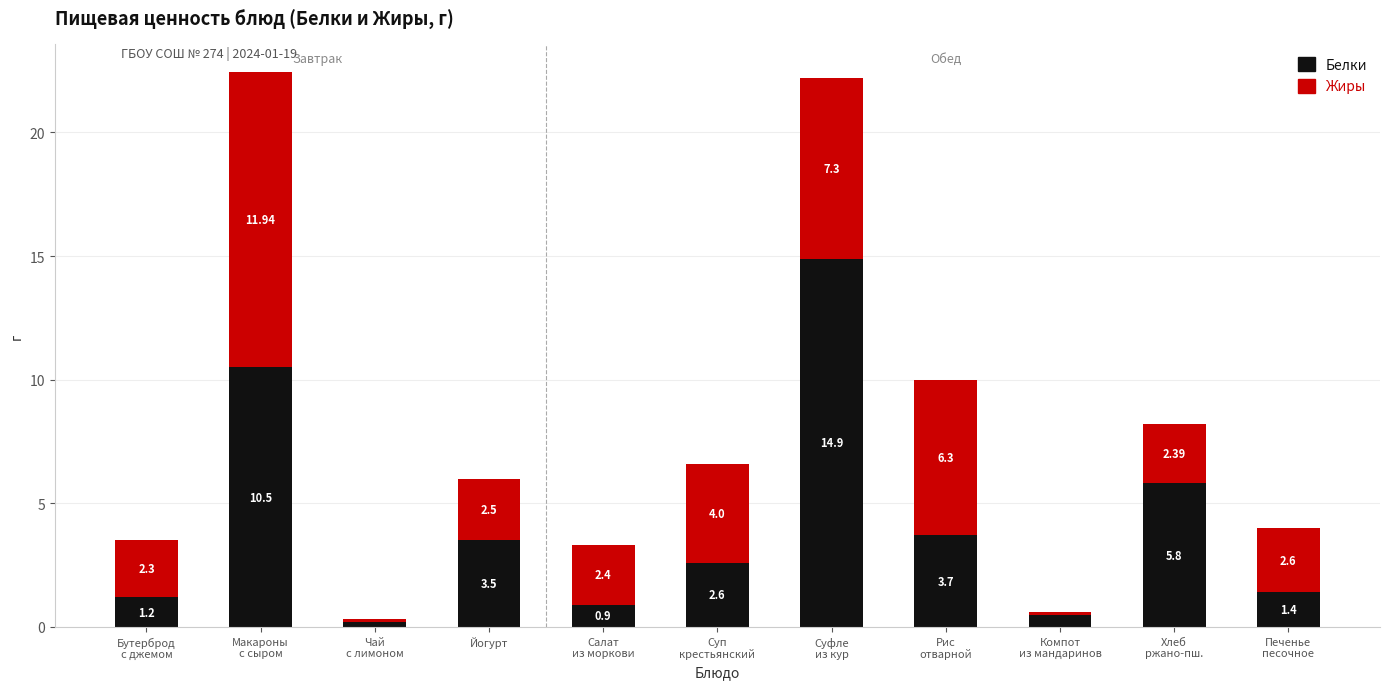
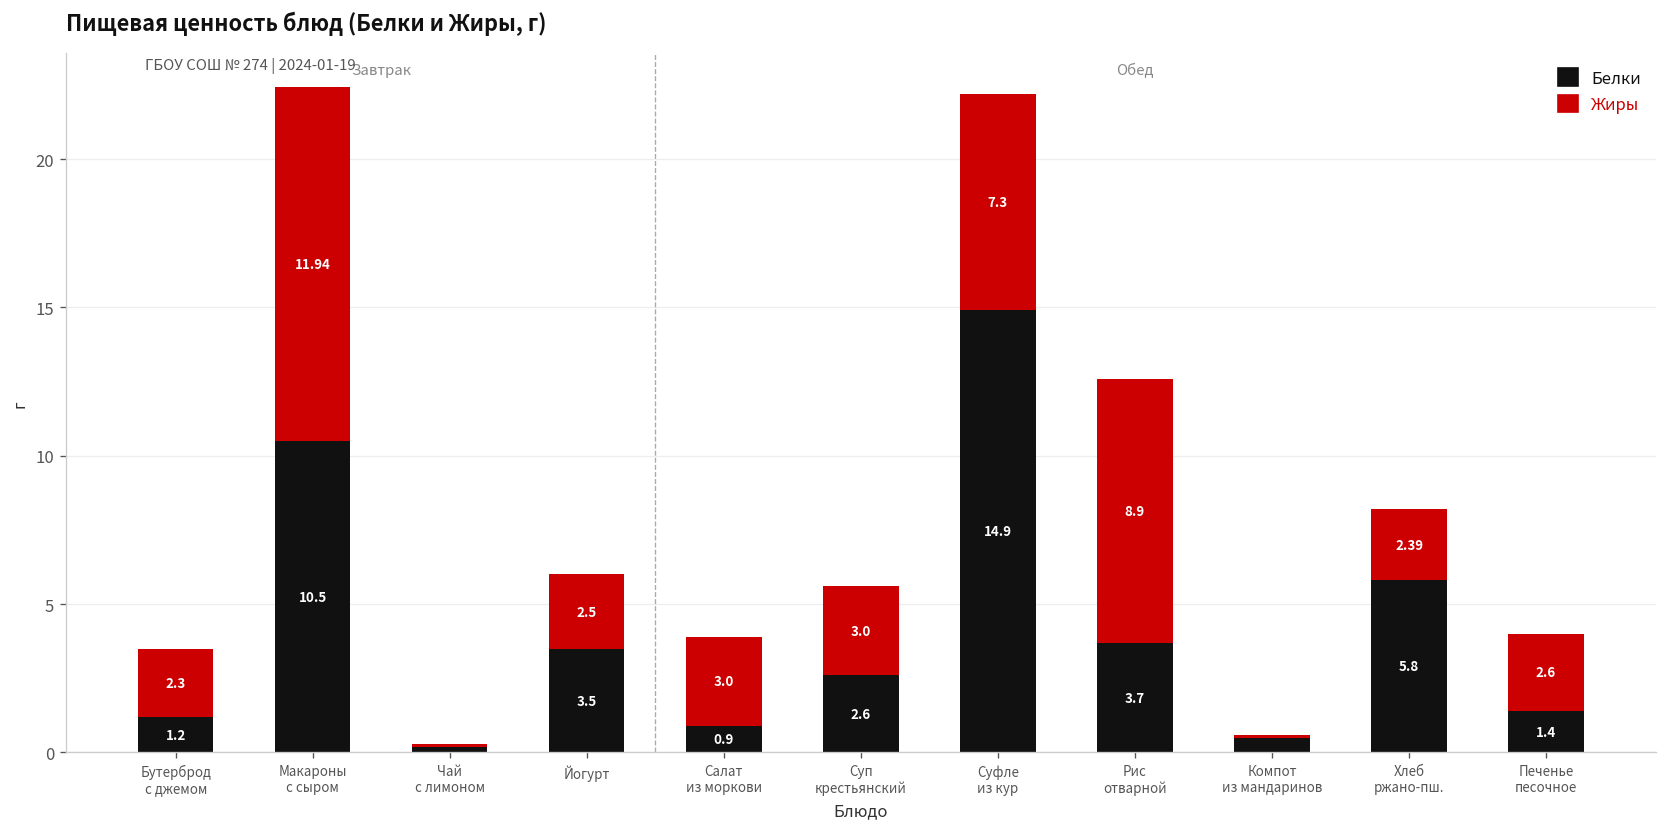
  {
    "Белки": {
      "Бутерброд с джемом": 1.2,
      "Макароны с сыром": 10.5,
      "Йогурт": 3.5,
      "Салат из моркови": 0.9,
      "Суп крестьянский": 2.6,
      "Суфле из кур": 14.9,
      "Рис отварной": 3.7,
      "Хлеб ржано-пш.": 5.8,
      "Печенье песочное": 1.4
    },
    "Жиры": {
      "Бутерброд с джемом": 2.3,
      "Макароны с сыром": 11.94,
      "Йогурт": 2.5,
-     "Салат из моркови": 2.4,
-     "Суп крестьянский": 4.0,
+     "Салат из моркови": 3.0,
+     "Суп крестьянский": 3.0,
      "Суфле из кур": 7.3,
-     "Рис отварной": 6.3,
+     "Рис отварной": 8.9,
      "Хлеб ржано-пш.": 2.39,
      "Печенье песочное": 2.6
    }
  }
